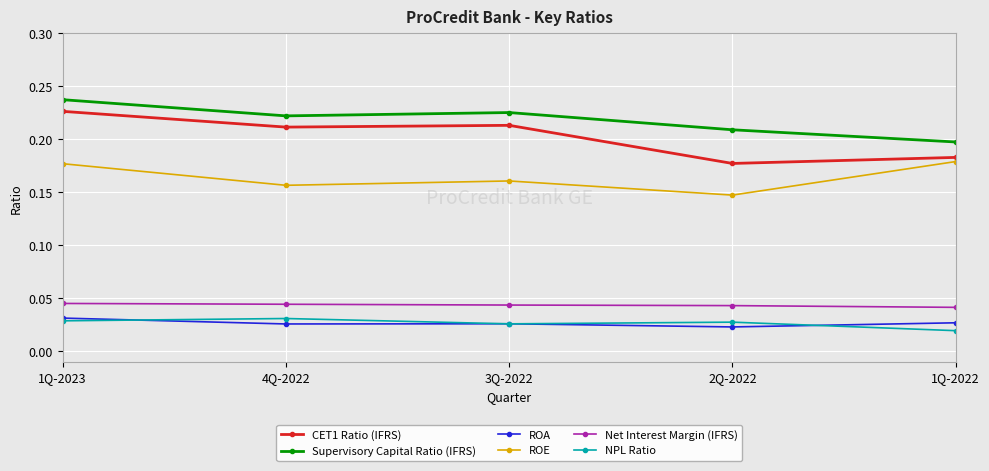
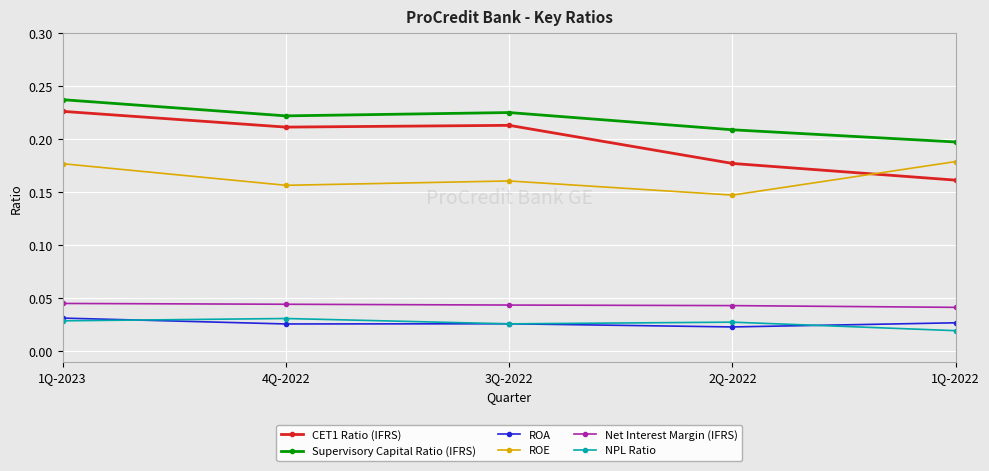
  {
    "CET1 Ratio (IFRS)": {
      "1Q-2023": 0.226,
      "4Q-2022": 0.211,
      "3Q-2022": 0.213,
      "2Q-2022": 0.177,
-     "1Q-2022": 0.183
+     "1Q-2022": 0.161
    },
    "Supervisory Capital Ratio (IFRS)": {
      "1Q-2023": 0.237,
      "4Q-2022": 0.222,
      "3Q-2022": 0.225,
      "2Q-2022": 0.209,
      "1Q-2022": 0.197
    },
    "ROA": {
      "1Q-2023": 0.031,
      "4Q-2022": 0.025,
      "2Q-2022": 0.023,
      "1Q-2022": 0.027
    },
    "ROE": {
      "1Q-2023": 0.177,
      "4Q-2022": 0.156,
      "3Q-2022": 0.161,
      "2Q-2022": 0.147,
      "1Q-2022": 0.179
    },
    "Net Interest Margin (IFRS)": {
      "1Q-2023": 0.045,
      "4Q-2022": 0.044,
      "3Q-2022": 0.043,
      "2Q-2022": 0.043,
      "1Q-2022": 0.041
    },
    "NPL Ratio": {
      "1Q-2023": 0.028,
      "4Q-2022": 0.031,
      "2Q-2022": 0.027,
      "1Q-2022": 0.019
    }
  }
